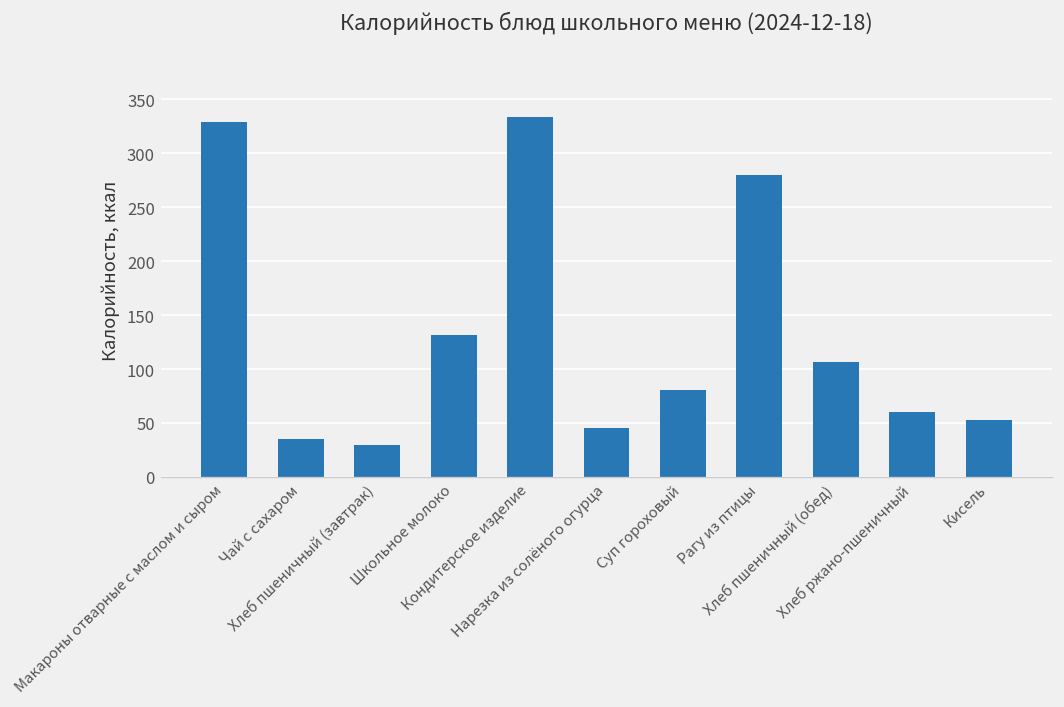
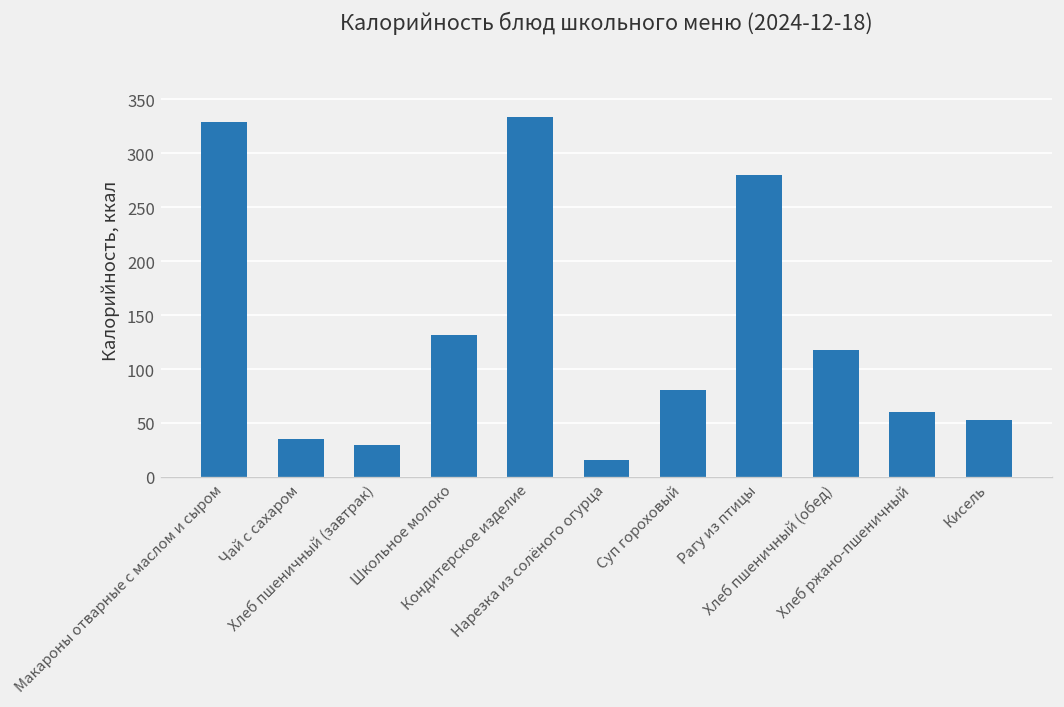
  {
    "Макароны отварные с маслом и сыром": 330,
    "Чай с сахаром": 40,
    "Хлеб пшеничный (завтрак)": 30,
    "Школьное молоко": 130,
    "Кондитерское изделие": 330,
-   "Нарезка из солёного огурца": 50,
+   "Нарезка из солёного огурца": 20,
    "Суп гороховый": 80,
    "Рагу из птицы": 280,
-   "Хлеб пшеничный (обед)": 110,
+   "Хлеб пшеничный (обед)": 120,
    "Хлеб ржано-пшеничный": 60,
    "Кисель": 50
  }
